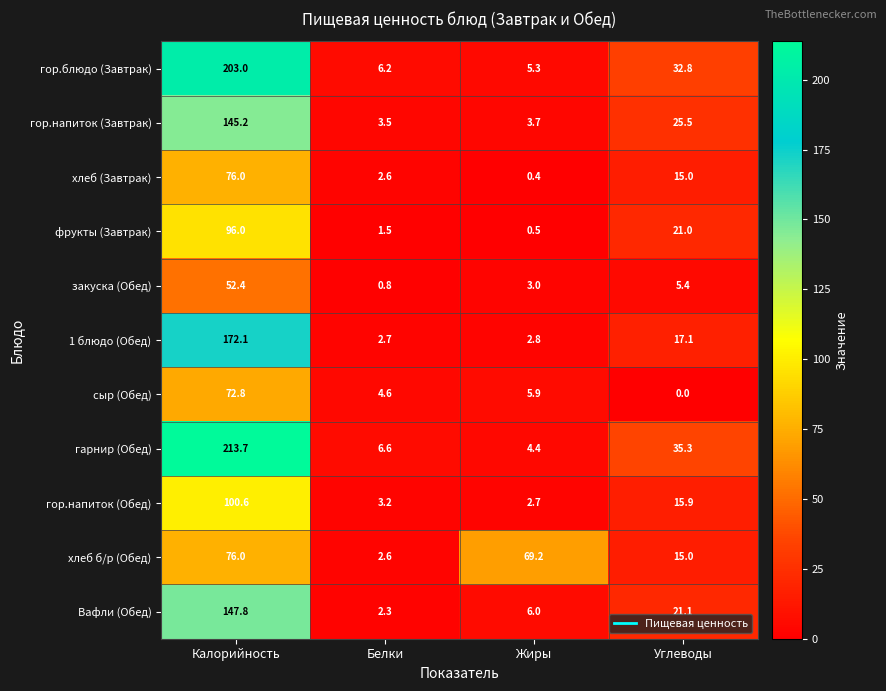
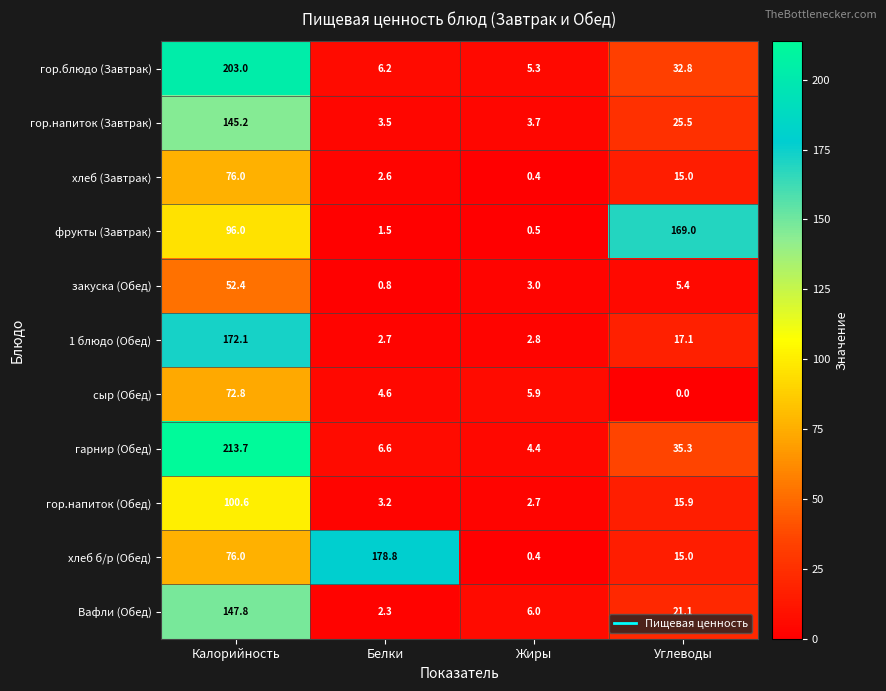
  {
    "гор.блюдо (Завтрак)": {
      "Калорийность": 203.0,
      "Белки": 6.2,
      "Жиры": 5.3,
      "Углеводы": 32.8
    },
    "гор.напиток (Завтрак)": {
      "Калорийность": 145.2,
      "Белки": 3.5,
      "Жиры": 3.7,
      "Углеводы": 25.5
    },
    "хлеб (Завтрак)": {
      "Калорийность": 76.0,
      "Белки": 2.6,
      "Жиры": 0.4,
      "Углеводы": 15.0
    },
    "фрукты (Завтрак)": {
      "Калорийность": 96.0,
      "Белки": 1.5,
      "Жиры": 0.5,
-     "Углеводы": 21.0
+     "Углеводы": 169.0
    },
    "закуска (Обед)": {
      "Калорийность": 52.4,
      "Белки": 0.8,
      "Жиры": 3.0,
      "Углеводы": 5.4
    },
    "1 блюдо (Обед)": {
      "Калорийность": 172.1,
      "Белки": 2.7,
      "Жиры": 2.8,
      "Углеводы": 17.1
    },
    "сыр (Обед)": {
      "Калорийность": 72.8,
      "Белки": 4.6,
      "Жиры": 5.9,
      "Углеводы": 0.0
    },
    "гарнир (Обед)": {
      "Калорийность": 213.7,
      "Белки": 6.6,
      "Жиры": 4.4,
      "Углеводы": 35.3
    },
    "гор.напиток (Обед)": {
      "Калорийность": 100.6,
      "Белки": 3.2,
      "Жиры": 2.7,
      "Углеводы": 15.9
    },
    "хлеб б/р (Обед)": {
      "Калорийность": 76.0,
-     "Белки": 2.6,
-     "Жиры": 69.2,
+     "Белки": 178.8,
+     "Жиры": 0.4,
      "Углеводы": 15.0
    },
    "Вафли (Обед)": {
      "Калорийность": 147.8,
      "Белки": 2.3,
      "Жиры": 6.0
    }
  }
